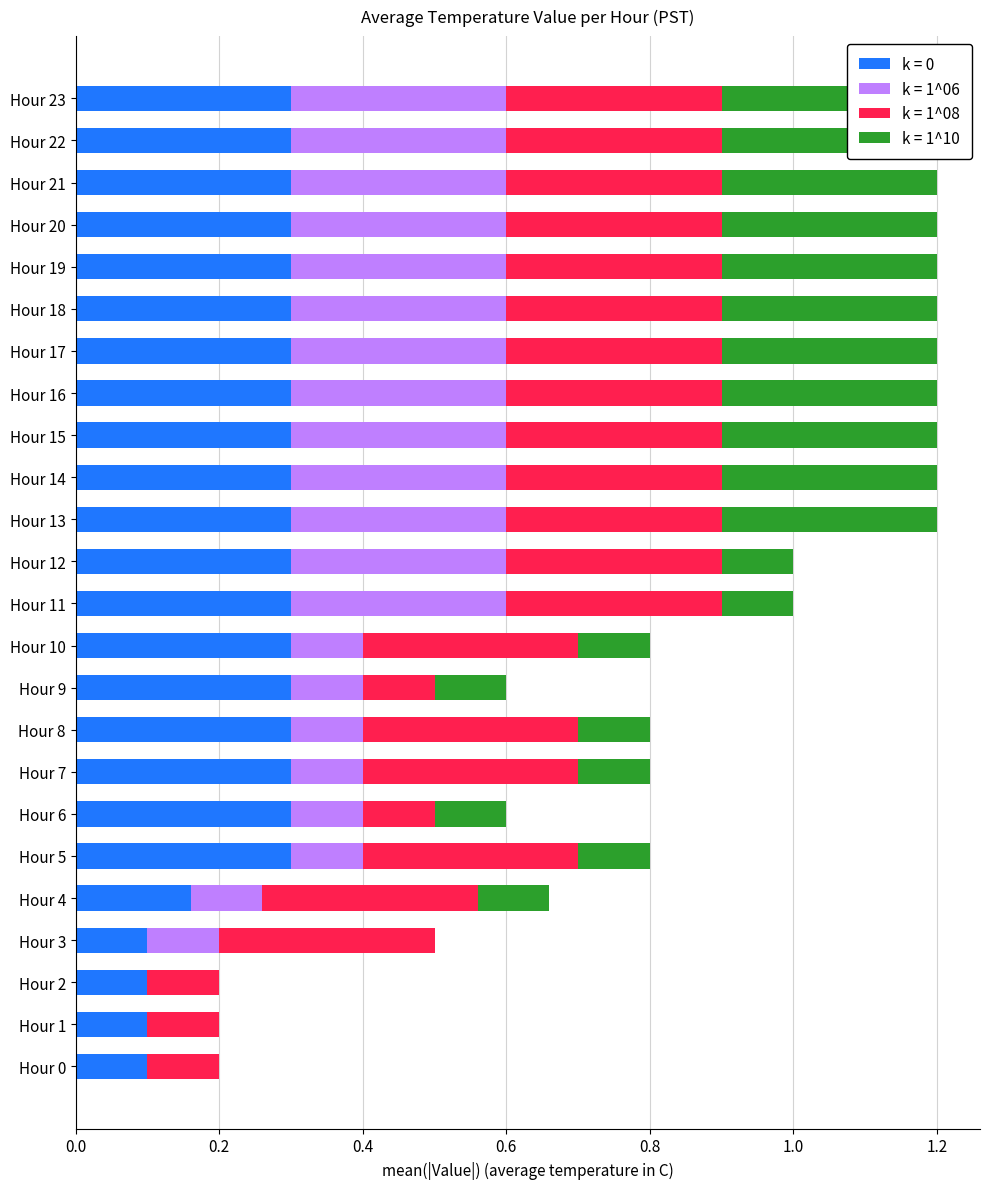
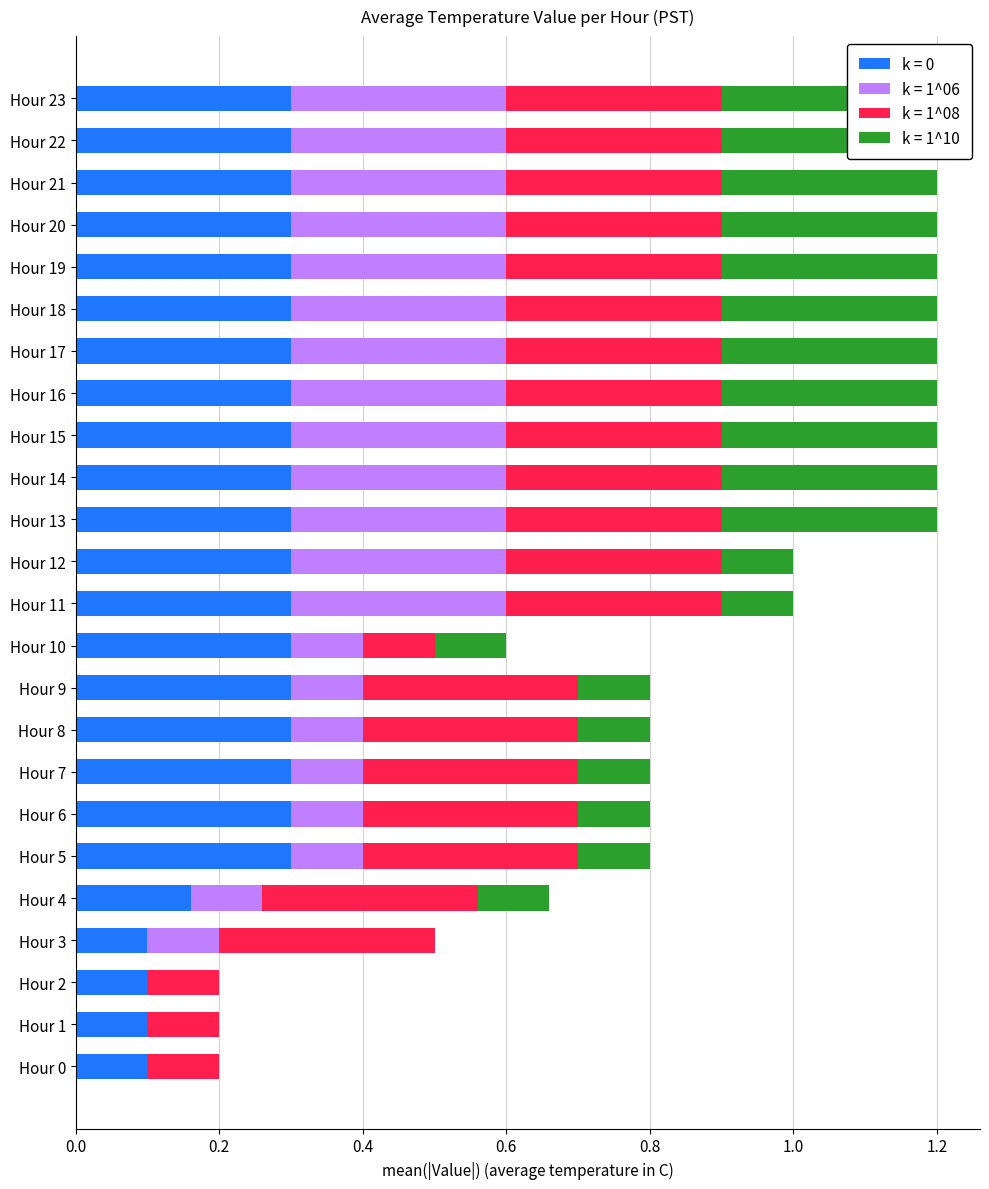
  {
    "k = 0": {
      "Hour 23": 0.30,
      "Hour 22": 0.30,
      "Hour 21": 0.30,
      "Hour 20": 0.30,
      "Hour 19": 0.30,
      "Hour 18": 0.30,
      "Hour 17": 0.30,
      "Hour 16": 0.30,
      "Hour 15": 0.30,
      "Hour 14": 0.30,
      "Hour 13": 0.30,
      "Hour 12": 0.30,
      "Hour 11": 0.30,
      "Hour 10": 0.30,
      "Hour 9": 0.30,
      "Hour 8": 0.30,
      "Hour 7": 0.30,
      "Hour 6": 0.30,
      "Hour 5": 0.30,
      "Hour 4": 0.16,
      "Hour 3": 0.10,
      "Hour 2": 0.10,
      "Hour 1": 0.10,
      "Hour 0": 0.10
    },
    "k = 1^06": {
      "Hour 23": 0.30,
      "Hour 22": 0.30,
      "Hour 21": 0.30,
      "Hour 20": 0.30,
      "Hour 19": 0.30,
      "Hour 18": 0.30,
      "Hour 17": 0.30,
      "Hour 16": 0.30,
      "Hour 15": 0.30,
      "Hour 14": 0.30,
      "Hour 13": 0.30,
      "Hour 12": 0.30,
      "Hour 11": 0.30,
      "Hour 10": 0.10,
      "Hour 9": 0.10,
      "Hour 8": 0.10,
      "Hour 7": 0.10,
      "Hour 6": 0.10,
      "Hour 5": 0.10,
      "Hour 4": 0.10,
      "Hour 3": 0.10,
      "Hour 2": 0.00,
      "Hour 1": 0.00,
      "Hour 0": 0.00
    },
    "k = 1^08": {
      "Hour 23": 0.30,
      "Hour 22": 0.30,
      "Hour 21": 0.30,
      "Hour 20": 0.30,
      "Hour 19": 0.30,
      "Hour 18": 0.30,
      "Hour 17": 0.30,
      "Hour 16": 0.30,
      "Hour 15": 0.30,
      "Hour 14": 0.30,
      "Hour 13": 0.30,
      "Hour 12": 0.30,
      "Hour 11": 0.30,
-     "Hour 10": 0.30,
-     "Hour 9": 0.10,
+     "Hour 10": 0.10,
+     "Hour 9": 0.30,
      "Hour 8": 0.30,
      "Hour 7": 0.30,
-     "Hour 6": 0.10,
+     "Hour 6": 0.30,
      "Hour 5": 0.30,
      "Hour 4": 0.30,
      "Hour 3": 0.30,
      "Hour 2": 0.10,
      "Hour 1": 0.10,
      "Hour 0": 0.10
    },
    "k = 1^10": {
      "Hour 21": 0.30,
      "Hour 20": 0.30,
      "Hour 19": 0.30,
      "Hour 18": 0.30,
      "Hour 17": 0.30,
      "Hour 16": 0.30,
      "Hour 15": 0.30,
      "Hour 14": 0.30,
      "Hour 13": 0.30,
      "Hour 12": 0.10,
      "Hour 11": 0.10,
      "Hour 10": 0.10,
      "Hour 9": 0.10,
      "Hour 8": 0.10,
      "Hour 7": 0.10,
      "Hour 6": 0.10,
      "Hour 5": 0.10,
      "Hour 4": 0.10,
      "Hour 3": 0.00,
      "Hour 2": 0.00,
      "Hour 1": 0.00,
      "Hour 0": 0.00
    }
  }
